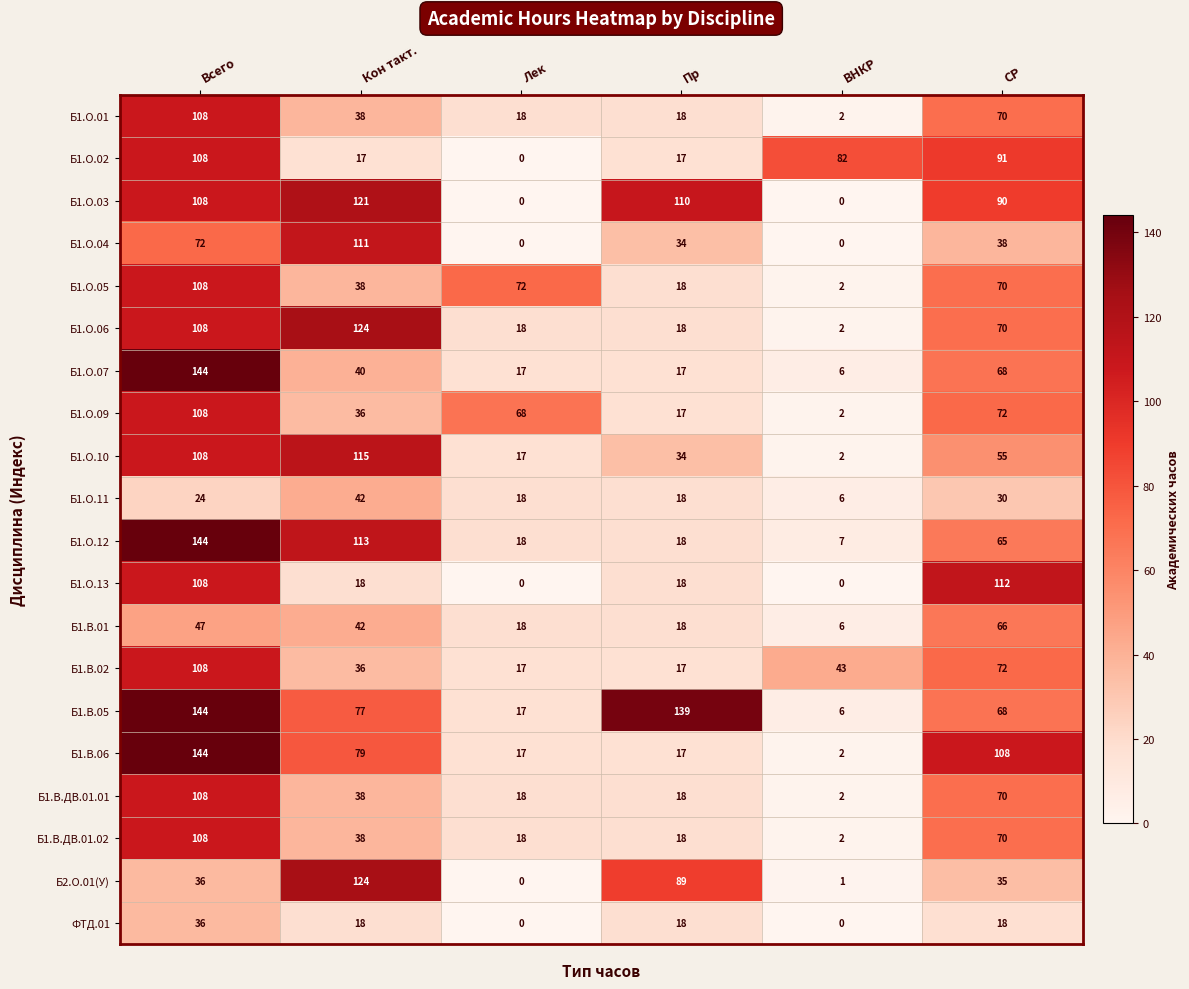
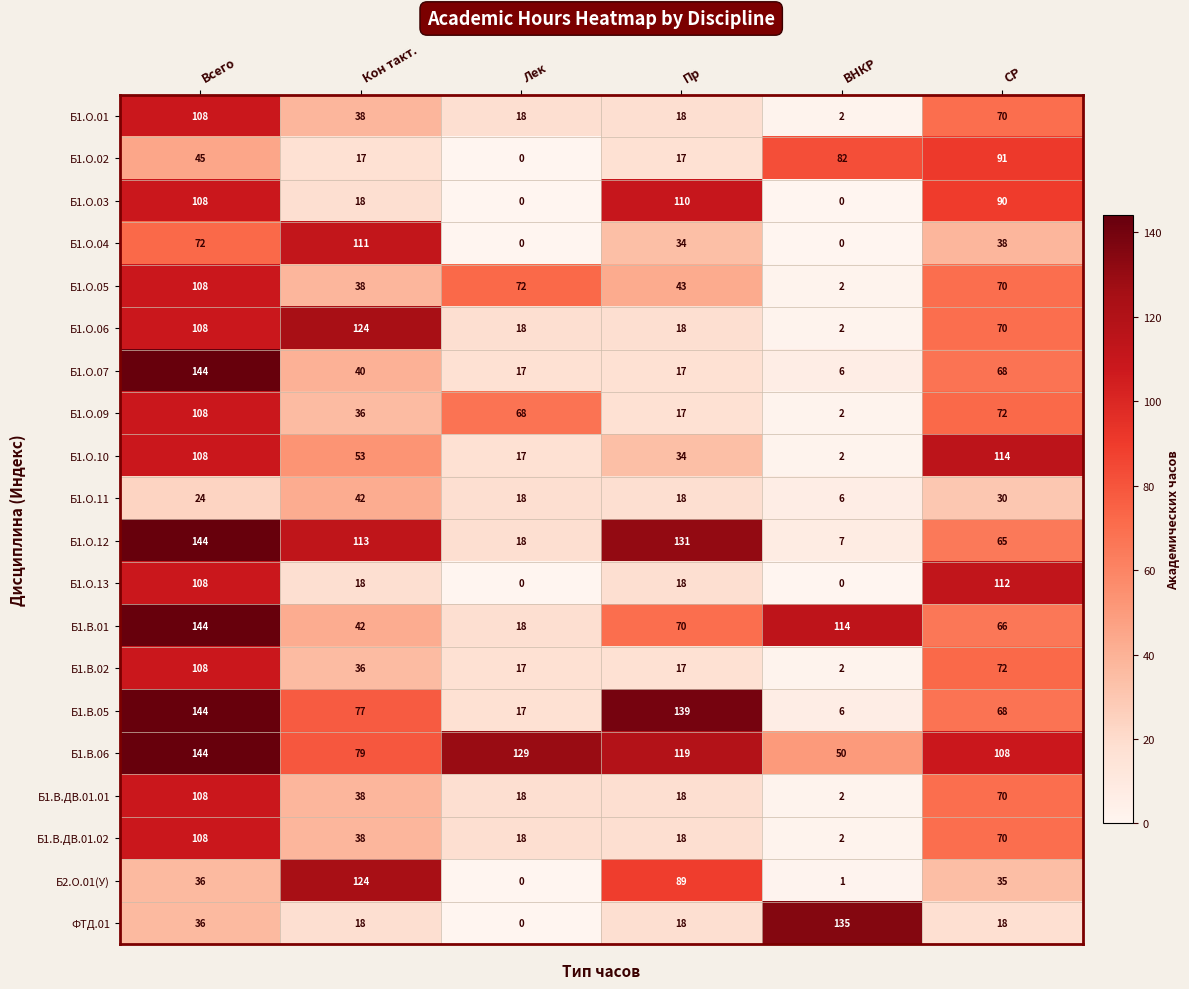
  {
    "Б1.О.01": {
      "Всего": 108,
      "Кон такт.": 38,
      "Лек": 18,
      "Пр": 18,
      "ВНКР": 2,
      "СР": 70
    },
    "Б1.О.02": {
-     "Всего": 108,
+     "Всего": 45,
      "Кон такт.": 17,
      "Лек": 0,
      "Пр": 17,
      "ВНКР": 82,
      "СР": 91
    },
    "Б1.О.03": {
      "Всего": 108,
-     "Кон такт.": 121,
+     "Кон такт.": 18,
      "Лек": 0,
      "Пр": 110,
      "ВНКР": 0,
      "СР": 90
    },
    "Б1.О.04": {
      "Всего": 72,
      "Кон такт.": 111,
      "Лек": 0,
      "Пр": 34,
      "ВНКР": 0,
      "СР": 38
    },
    "Б1.О.05": {
      "Всего": 108,
      "Кон такт.": 38,
      "Лек": 72,
-     "Пр": 18,
+     "Пр": 43,
      "ВНКР": 2,
      "СР": 70
    },
    "Б1.О.06": {
      "Всего": 108,
      "Кон такт.": 124,
      "Лек": 18,
      "Пр": 18,
      "ВНКР": 2,
      "СР": 70
    },
    "Б1.О.07": {
      "Всего": 144,
      "Кон такт.": 40,
      "Лек": 17,
      "Пр": 17,
      "ВНКР": 6,
      "СР": 68
    },
    "Б1.О.09": {
      "Всего": 108,
      "Кон такт.": 36,
      "Лек": 68,
      "Пр": 17,
      "ВНКР": 2,
      "СР": 72
    },
    "Б1.О.10": {
      "Всего": 108,
-     "Кон такт.": 115,
+     "Кон такт.": 53,
      "Лек": 17,
      "Пр": 34,
      "ВНКР": 2,
-     "СР": 55
+     "СР": 114
    },
    "Б1.О.11": {
      "Всего": 24,
      "Кон такт.": 42,
      "Лек": 18,
      "Пр": 18,
      "ВНКР": 6,
      "СР": 30
    },
    "Б1.О.12": {
      "Всего": 144,
      "Кон такт.": 113,
      "Лек": 18,
-     "Пр": 18,
+     "Пр": 131,
      "ВНКР": 7,
      "СР": 65
    },
    "Б1.О.13": {
      "Всего": 108,
      "Кон такт.": 18,
      "Лек": 0,
      "Пр": 18,
      "ВНКР": 0,
      "СР": 112
    },
    "Б1.В.01": {
-     "Всего": 47,
+     "Всего": 144,
      "Кон такт.": 42,
      "Лек": 18,
-     "Пр": 18,
-     "ВНКР": 6,
+     "Пр": 70,
+     "ВНКР": 114,
      "СР": 66
    },
    "Б1.В.02": {
      "Всего": 108,
      "Кон такт.": 36,
      "Лек": 17,
      "Пр": 17,
-     "ВНКР": 43,
+     "ВНКР": 2,
      "СР": 72
    },
    "Б1.В.05": {
      "Всего": 144,
      "Кон такт.": 77,
      "Лек": 17,
      "Пр": 139,
      "ВНКР": 6,
      "СР": 68
    },
    "Б1.В.06": {
      "Всего": 144,
      "Кон такт.": 79,
-     "Лек": 17,
-     "Пр": 17,
-     "ВНКР": 2,
+     "Лек": 129,
+     "Пр": 119,
+     "ВНКР": 50,
      "СР": 108
    },
    "Б1.В.ДВ.01.01": {
      "Всего": 108,
      "Кон такт.": 38,
      "Лек": 18,
      "Пр": 18,
      "ВНКР": 2,
      "СР": 70
    },
    "Б1.В.ДВ.01.02": {
      "Всего": 108,
      "Кон такт.": 38,
      "Лек": 18,
      "Пр": 18,
      "ВНКР": 2,
      "СР": 70
    },
    "Б2.О.01(У)": {
      "Всего": 36,
      "Кон такт.": 124,
      "Лек": 0,
      "Пр": 89,
      "ВНКР": 1,
      "СР": 35
    },
    "ФТД.01": {
      "Всего": 36,
      "Кон такт.": 18,
      "Лек": 0,
      "Пр": 18,
-     "ВНКР": 0,
+     "ВНКР": 135,
      "СР": 18
    }
  }
